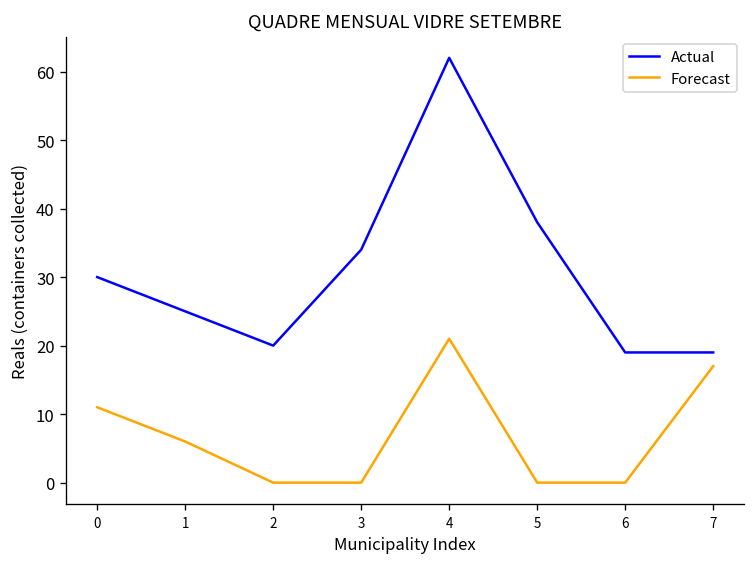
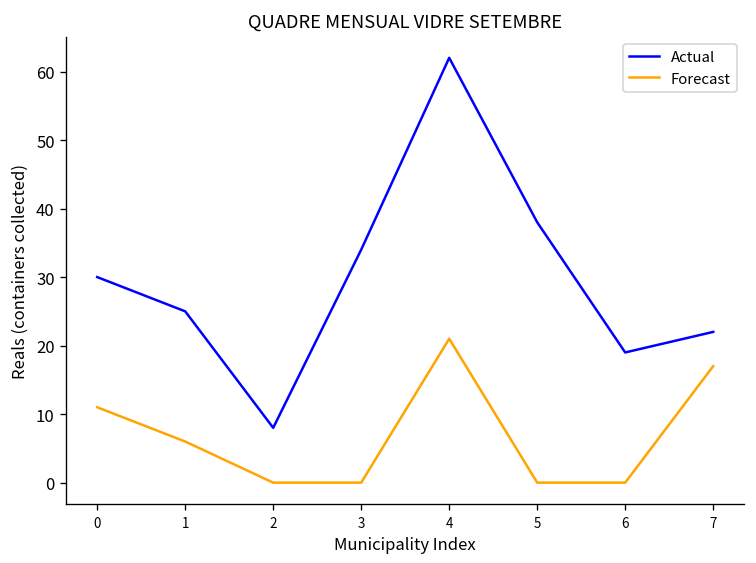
  {
    "Actual": {
      "0": 30,
      "1": 25,
-     "2": 20,
+     "2": 8,
      "3": 34,
      "4": 62,
      "5": 38,
      "6": 19,
-     "7": 19
+     "7": 22
    },
    "Forecast": {
      "0": 11,
      "1": 6,
      "2": 0,
      "3": 0,
      "4": 21,
      "5": 0,
      "6": 0,
      "7": 17
    }
  }
